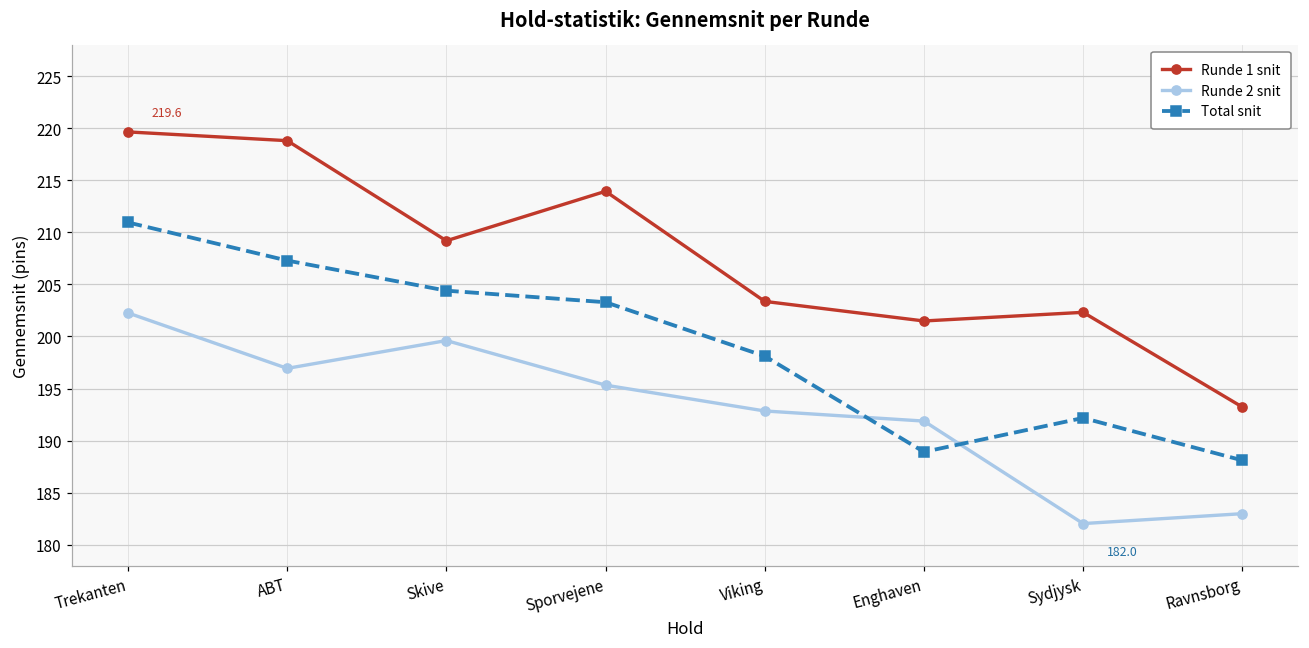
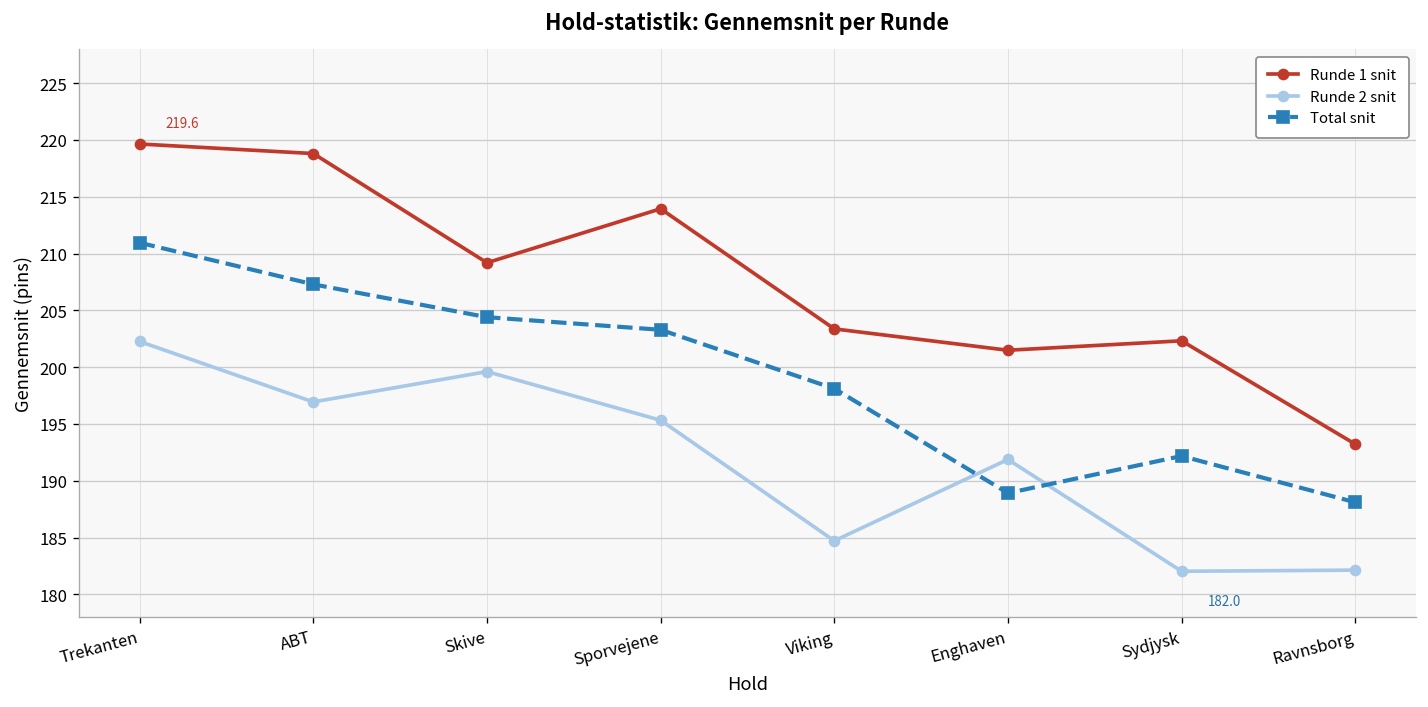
  {
    "Runde 1 snit": {
      "Trekanten": 219.6
    },
    "Runde 2 snit": {
      "Trekanten": 202,
      "ABT": 197,
      "Skive": 200,
      "Sporvejene": 195,
-     "Viking": 193,
+     "Viking": 185,
      "Enghaven": 192,
      "Sydjysk": 182,
-     "Ravnsborg": 183
+     "Ravnsborg": 182
    },
    "Total snit": {
      "Trekanten": 211,
      "ABT": 207,
      "Skive": 204,
      "Sporvejene": 203,
      "Viking": 198,
      "Enghaven": 189,
      "Sydjysk": 192,
      "Ravnsborg": 188
    }
  }
